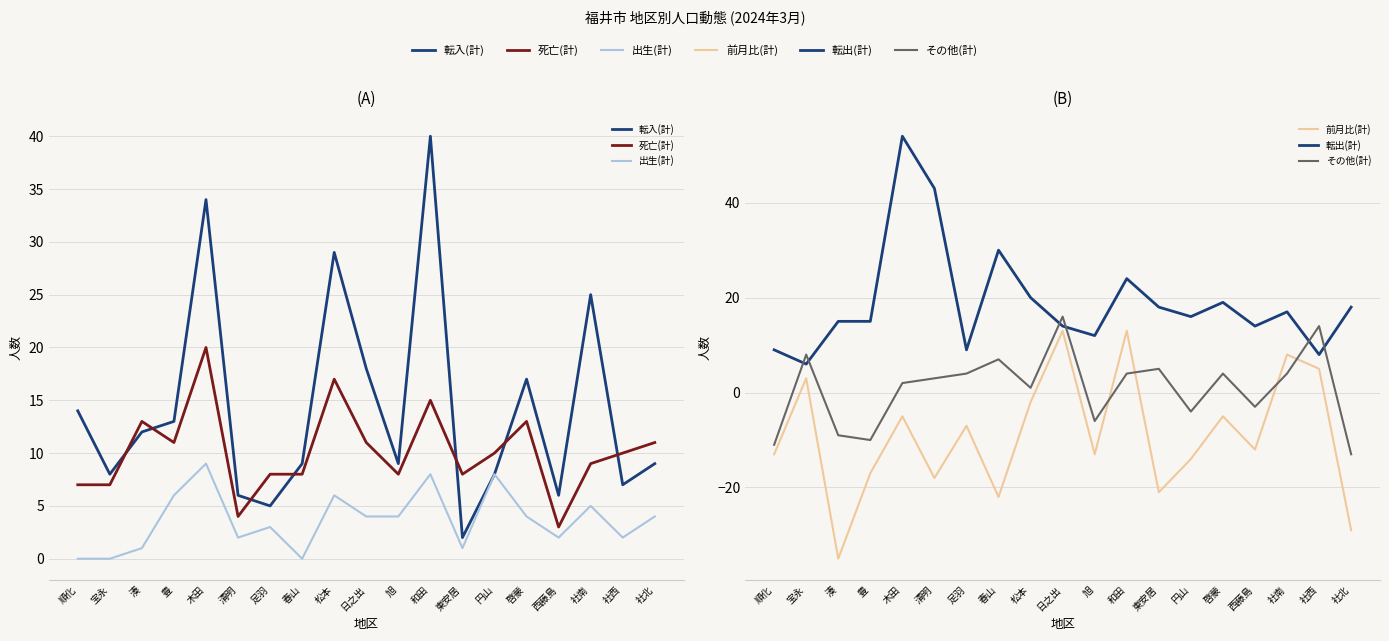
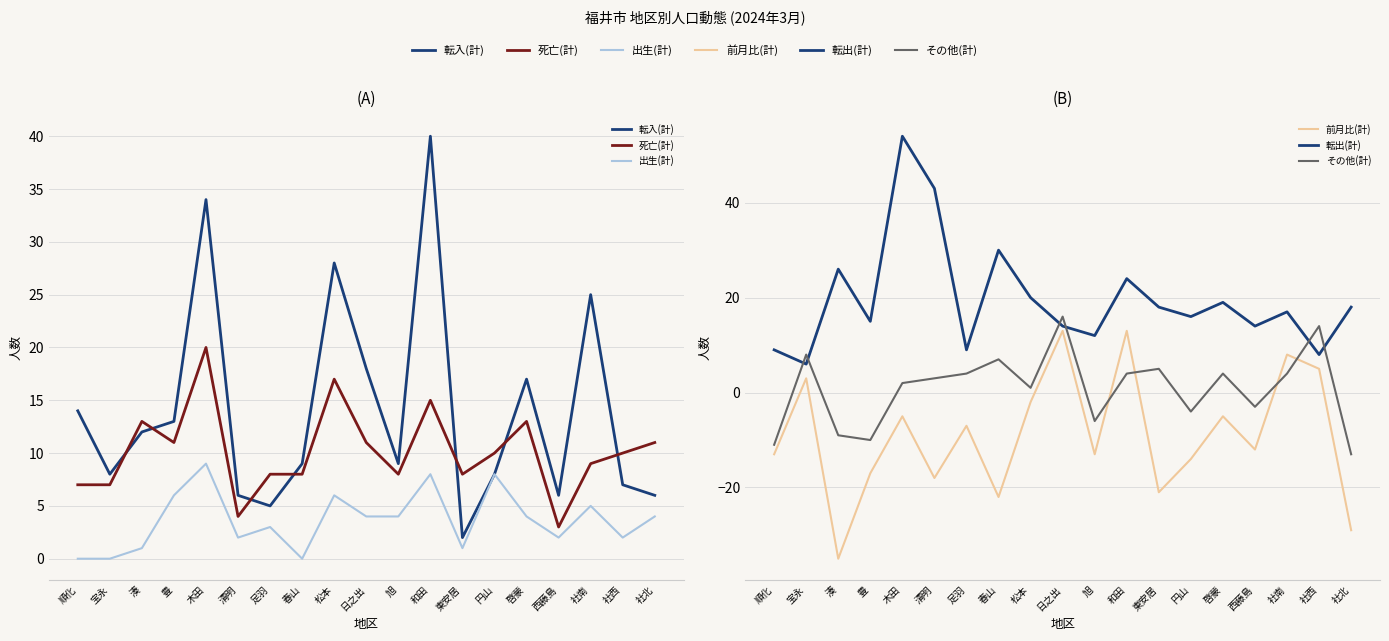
  {
    "(A)": {
      "転入(計)": {
        "順化": 14,
        "宝永": 8,
        "湊": 12,
        "豊": 13,
        "木田": 34,
        "清明": 6,
        "足羽": 5,
        "春山": 9,
-       "松本": 29,
+       "松本": 28,
        "日之出": 18,
        "旭": 9,
        "和田": 40,
        "東安居": 2,
        "啓蒙": 17,
        "西藤島": 6,
        "社南": 25,
        "社西": 7,
-       "社北": 9
+       "社北": 6
      },
      "死亡(計)": {
        "順化": 7,
        "宝永": 7,
        "湊": 13,
        "豊": 11,
        "木田": 20,
        "清明": 4,
        "足羽": 8,
        "春山": 8,
        "松本": 17,
        "日之出": 11,
        "旭": 8,
        "和田": 15,
        "東安居": 8,
        "円山": 10,
        "啓蒙": 13,
        "西藤島": 3,
        "社南": 9,
        "社西": 10,
        "社北": 11
      },
      "出生(計)": {
        "順化": 0,
        "宝永": 0,
        "湊": 1,
        "豊": 6,
        "木田": 9,
        "清明": 2,
        "足羽": 3,
        "春山": 0,
        "松本": 6,
        "日之出": 4,
        "旭": 4,
        "和田": 8,
        "東安居": 1,
        "啓蒙": 4,
        "西藤島": 2,
        "社南": 5,
        "社西": 2,
        "社北": 4
      }
    },
    "(B)": {
      "前月比(計)": {
        "順化": -13,
        "宝永": 3,
        "湊": -35,
        "豊": -17,
        "木田": -5,
        "清明": -18,
        "足羽": -7,
        "春山": -22,
        "松本": -2,
        "日之出": 13,
        "旭": -13,
        "和田": 13,
        "東安居": -21,
        "円山": -14,
        "啓蒙": -5,
        "西藤島": -12,
        "社南": 8,
        "社西": 5,
        "社北": -29
      },
      "転出(計)": {
        "順化": 9,
        "宝永": 6,
-       "湊": 15,
+       "湊": 26,
        "豊": 15,
        "木田": 54,
        "清明": 43,
        "足羽": 9,
        "春山": 30,
        "松本": 20,
        "日之出": 14,
        "旭": 12,
        "和田": 24,
        "東安居": 18,
        "円山": 16,
        "啓蒙": 19,
        "西藤島": 14,
        "社南": 17,
        "社西": 8,
        "社北": 18
      },
      "その他(計)": {
        "順化": -11,
        "宝永": 8,
        "湊": -9,
        "豊": -10,
        "木田": 2,
        "清明": 3,
        "足羽": 4,
        "春山": 7,
        "松本": 1,
        "日之出": 16,
        "旭": -6,
        "和田": 4,
        "東安居": 5,
        "円山": -4,
        "啓蒙": 4,
        "西藤島": -3,
        "社南": 4,
        "社西": 14,
        "社北": -13
      }
    }
  }
